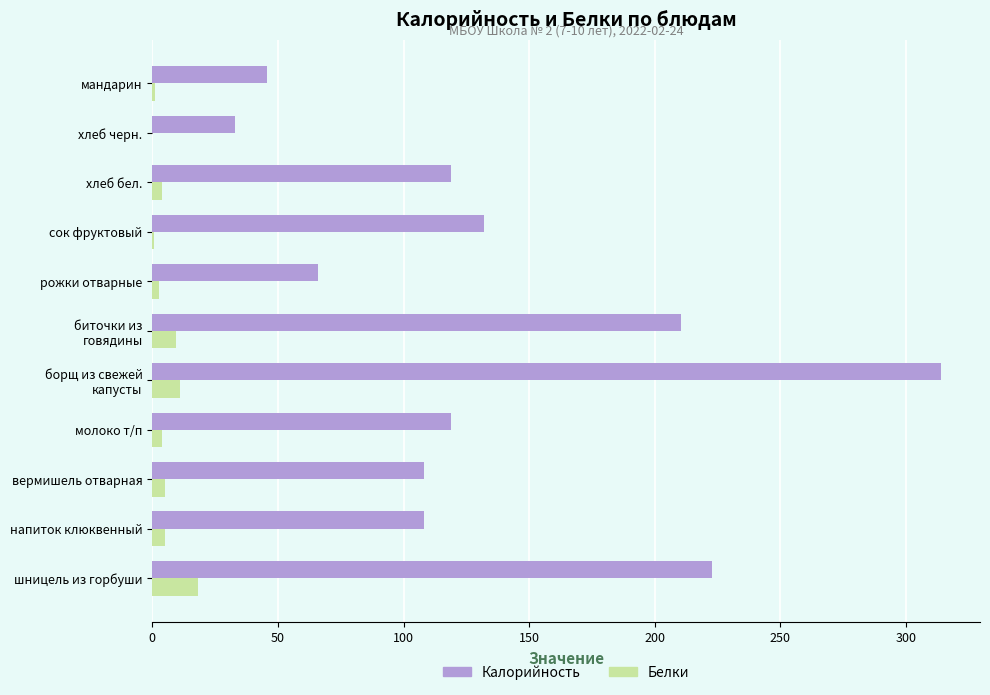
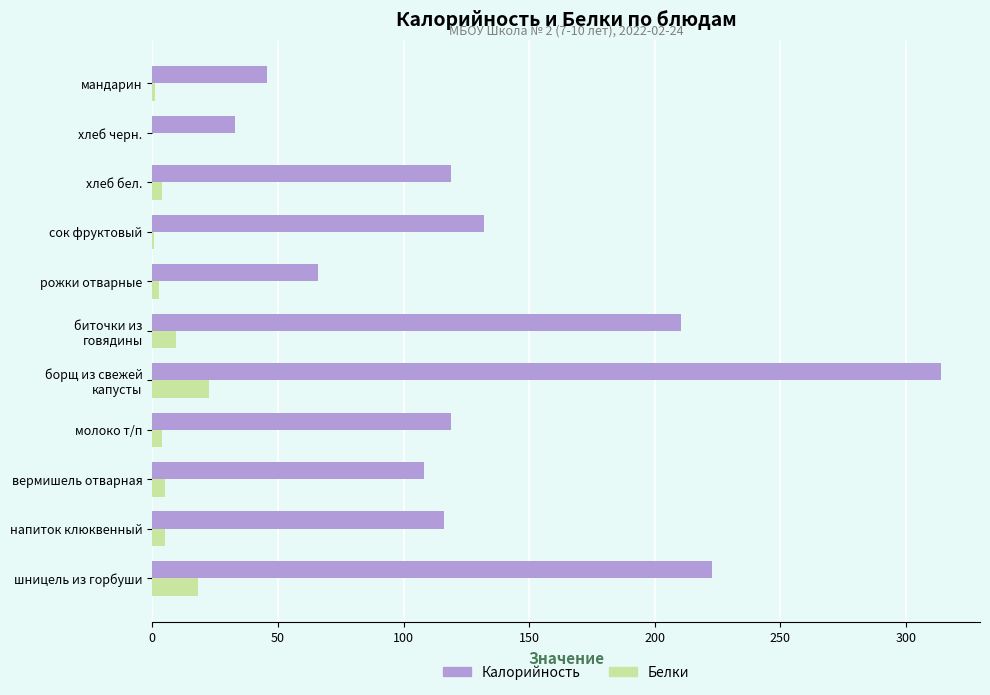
  {
    "Калорийность": {
      "мандарин": 46,
      "хлеб черн.": 33,
      "хлеб бел.": 119,
      "сок фруктовый": 132,
      "рожки отварные": 66,
      "биточки из говядины": 211,
      "борщ из свежей капусты": 314,
      "молоко т/п": 119,
      "вермишель отварная": 108,
-     "напиток клюквенный": 108,
+     "напиток клюквенный": 116,
      "шницель из горбуши": 223
    },
    "Белки": {
      "мандарин": 1,
      "хлеб бел.": 4,
      "рожки отварные": 3,
      "биточки из говядины": 9,
-     "борщ из свежей капусты": 11,
+     "борщ из свежей капусты": 22,
      "молоко т/п": 4,
      "вермишель отварная": 5,
      "напиток клюквенный": 5,
      "шницель из горбуши": 18
    }
  }
